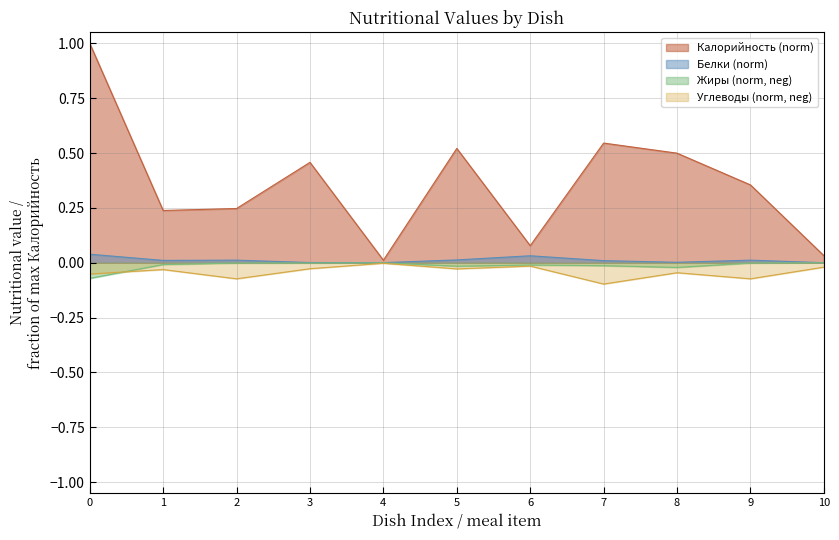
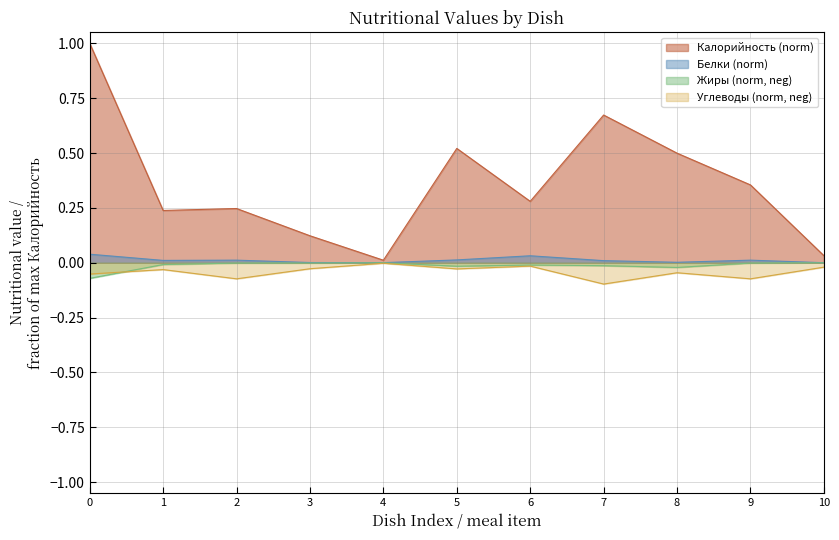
  {
    "Калорийность (norm)": {
      "0": 1.00,
      "1": 0.24,
      "2": 0.25,
-     "3": 0.46,
+     "3": 0.12,
      "5": 0.52,
-     "6": 0.08,
-     "7": 0.55,
+     "6": 0.28,
+     "7": 0.67,
      "8": 0.50,
      "9": 0.35,
      "10": 0.03
    },
    "Белки (norm)": {
      "0": 0.04,
      "2": 0.01,
      "5": 0.01,
      "6": 0.03,
      "9": 0.01
    }
  }
